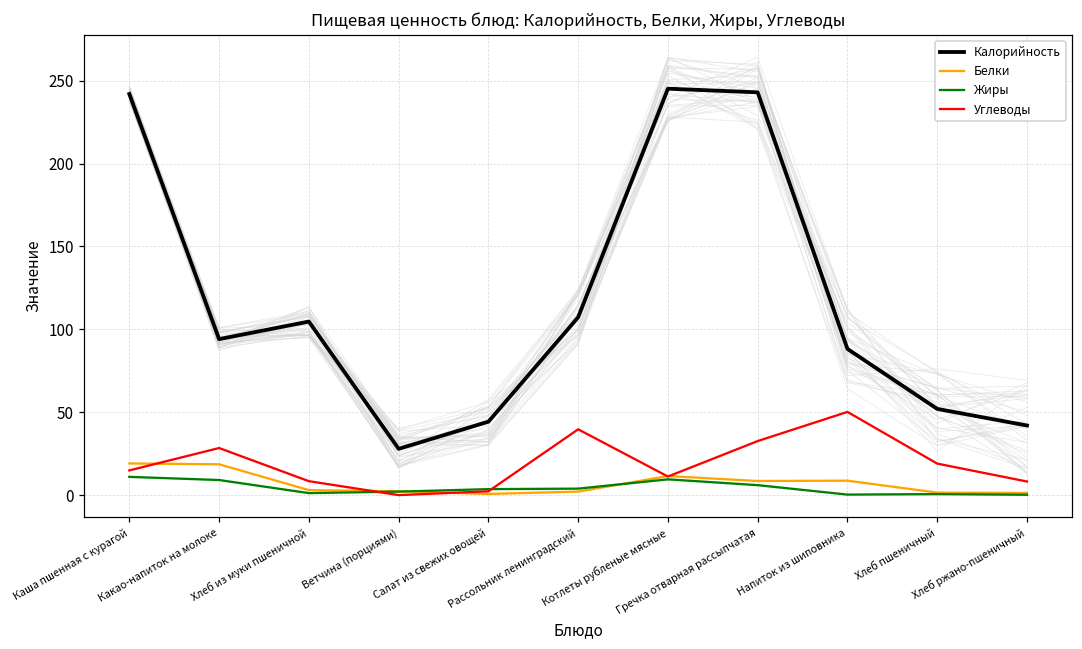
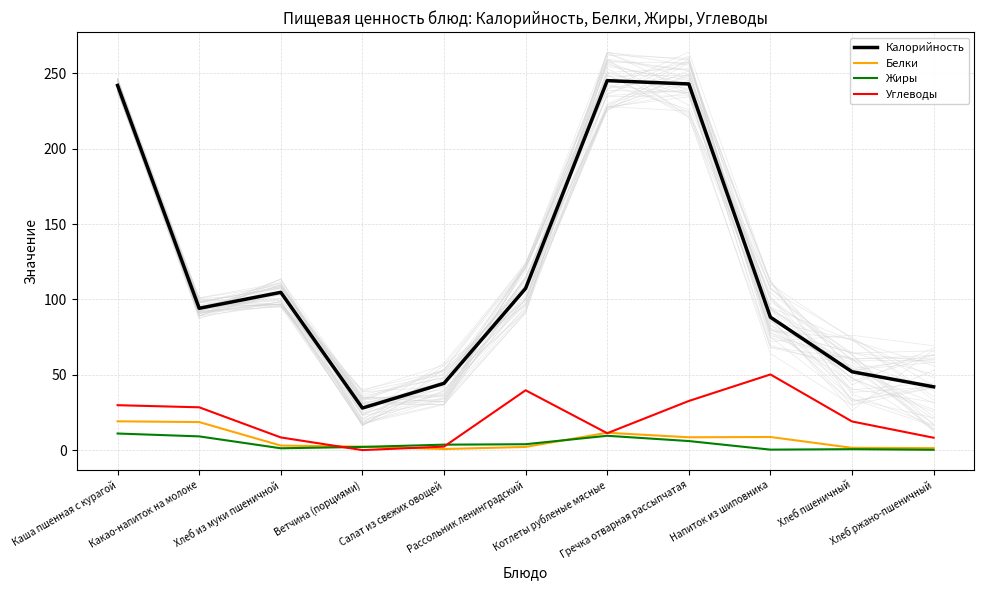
  {
    "Белки": {
      "Каша пшенная с курагой": 19,
      "Какао-напиток на молоке": 19,
      "Хлеб из муки пшеничной": 3,
      "Рассольник ленинградский": 2,
      "Гречка отварная рассыпчатая": 9,
      "Напиток из шиповника": 9
    },
    "Жиры": {
      "Каша пшенная с курагой": 11,
      "Какао-напиток на молоке": 9,
      "Хлеб из муки пшеничной": 1,
      "Рассольник ленинградский": 4,
      "Котлеты рубленые мясные": 10,
      "Гречка отварная рассыпчатая": 6,
      "Напиток из шиповника": 0
    },
    "Углеводы": {
-     "Каша пшенная с курагой": 15,
+     "Каша пшенная с курагой": 30,
      "Какао-напиток на молоке": 28,
      "Хлеб из муки пшеничной": 8,
      "Ветчина (порциями)": 0,
      "Рассольник ленинградский": 40,
      "Гречка отварная рассыпчатая": 33,
      "Напиток из шиповника": 50,
      "Хлеб пшеничный": 19,
      "Хлеб ржано-пшеничный": 8
    }
  }
